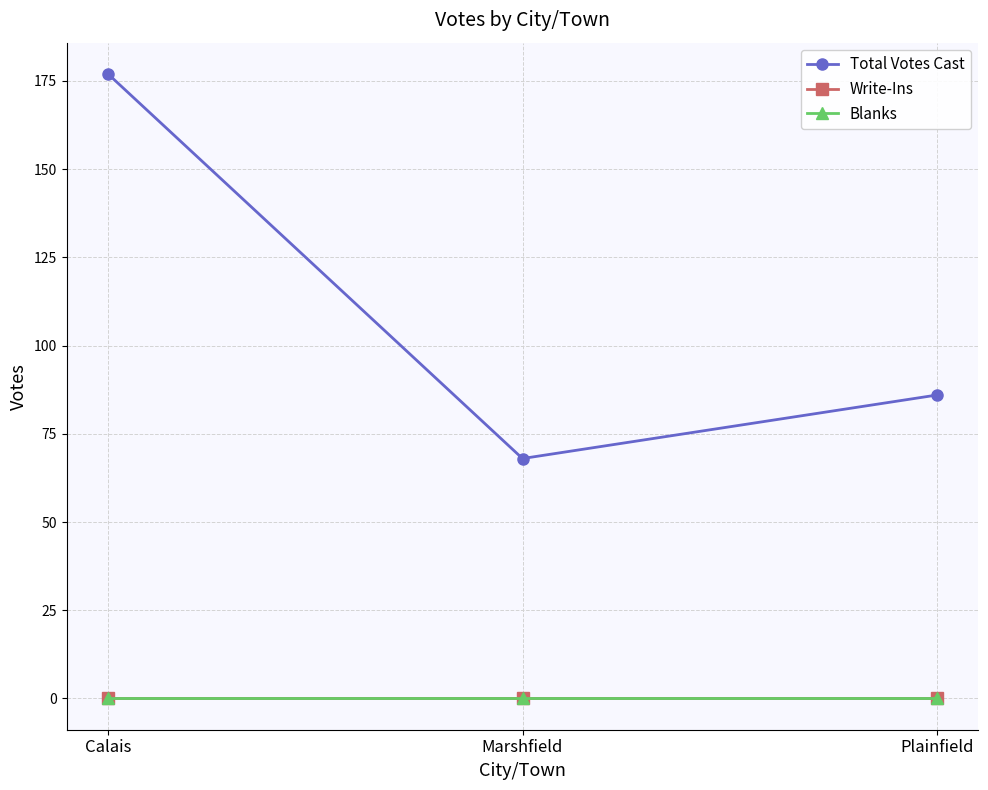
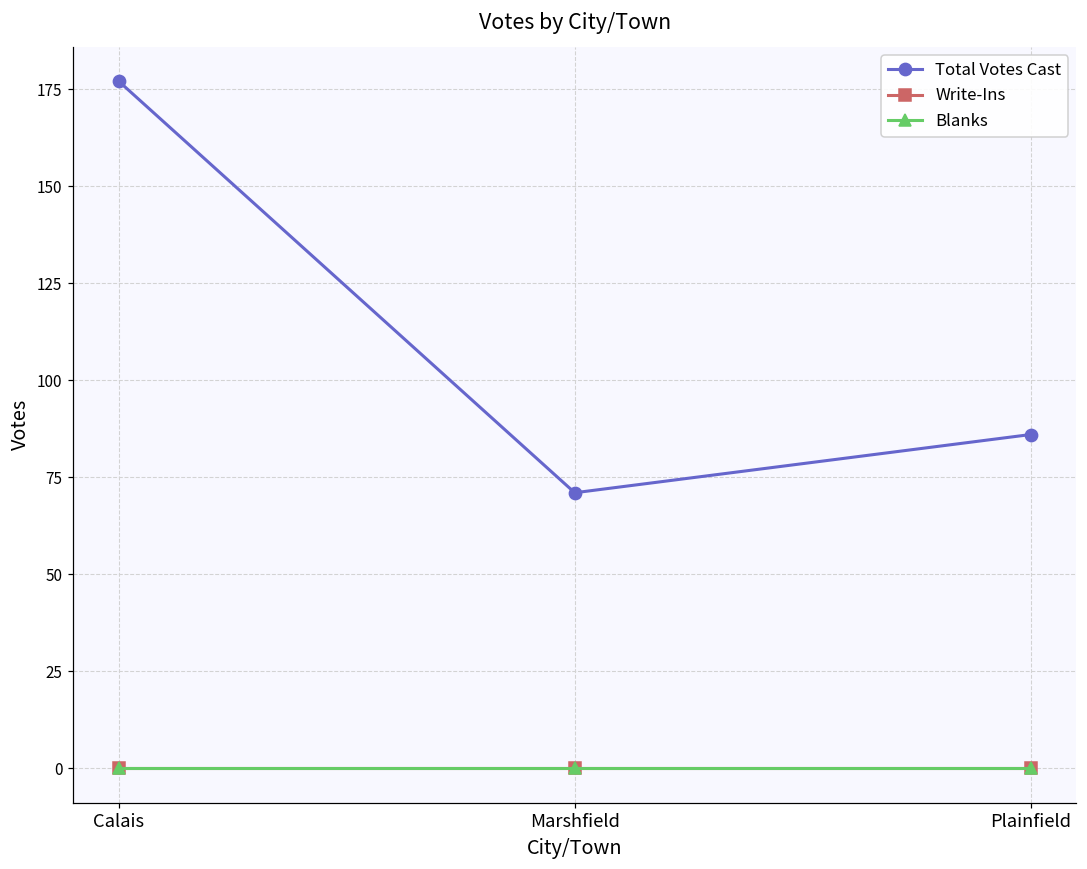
  {
    "Total Votes Cast": {
      "Calais": 177,
-     "Marshfield": 68,
+     "Marshfield": 71,
      "Plainfield": 86
    },
    "Blanks": {
      "Calais": 0,
      "Marshfield": 0,
      "Plainfield": 0
    }
  }
